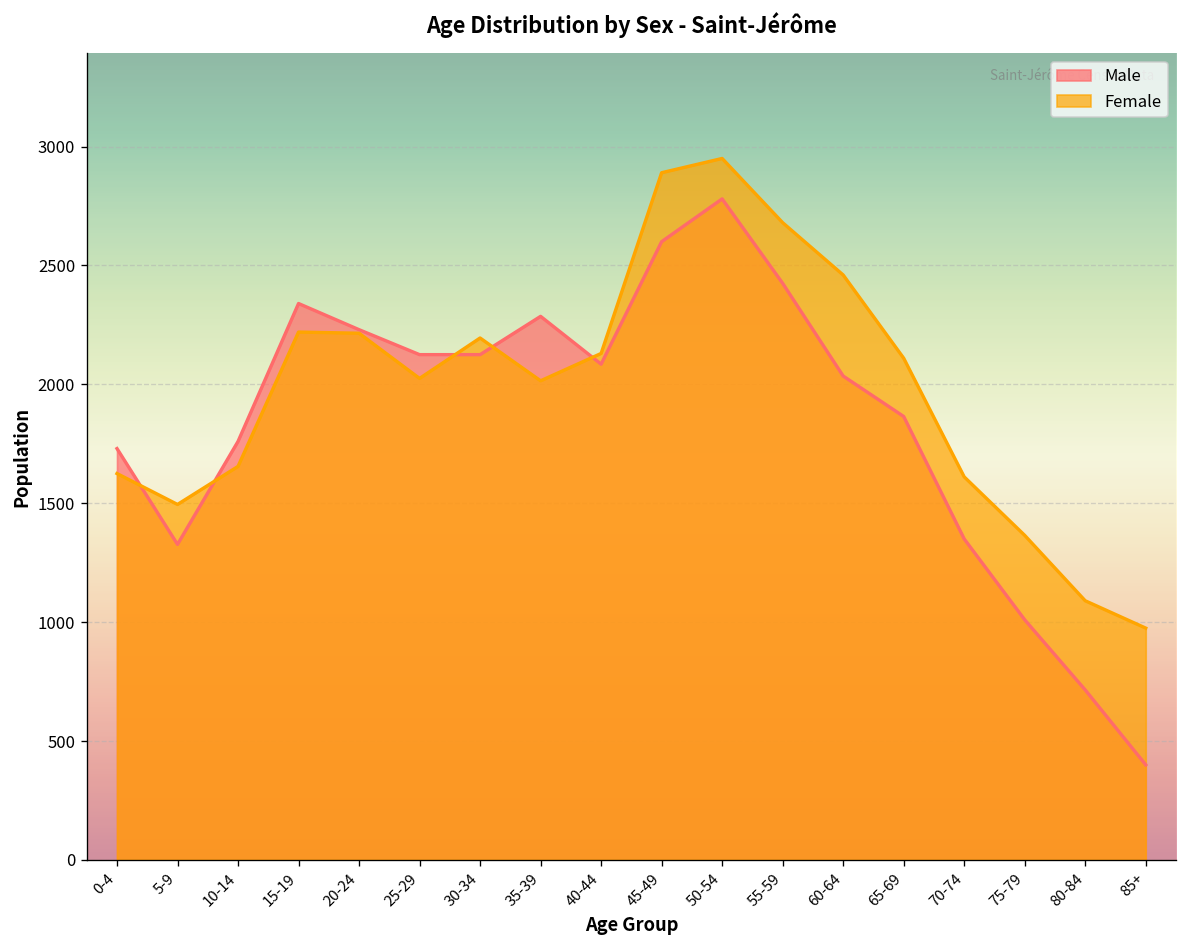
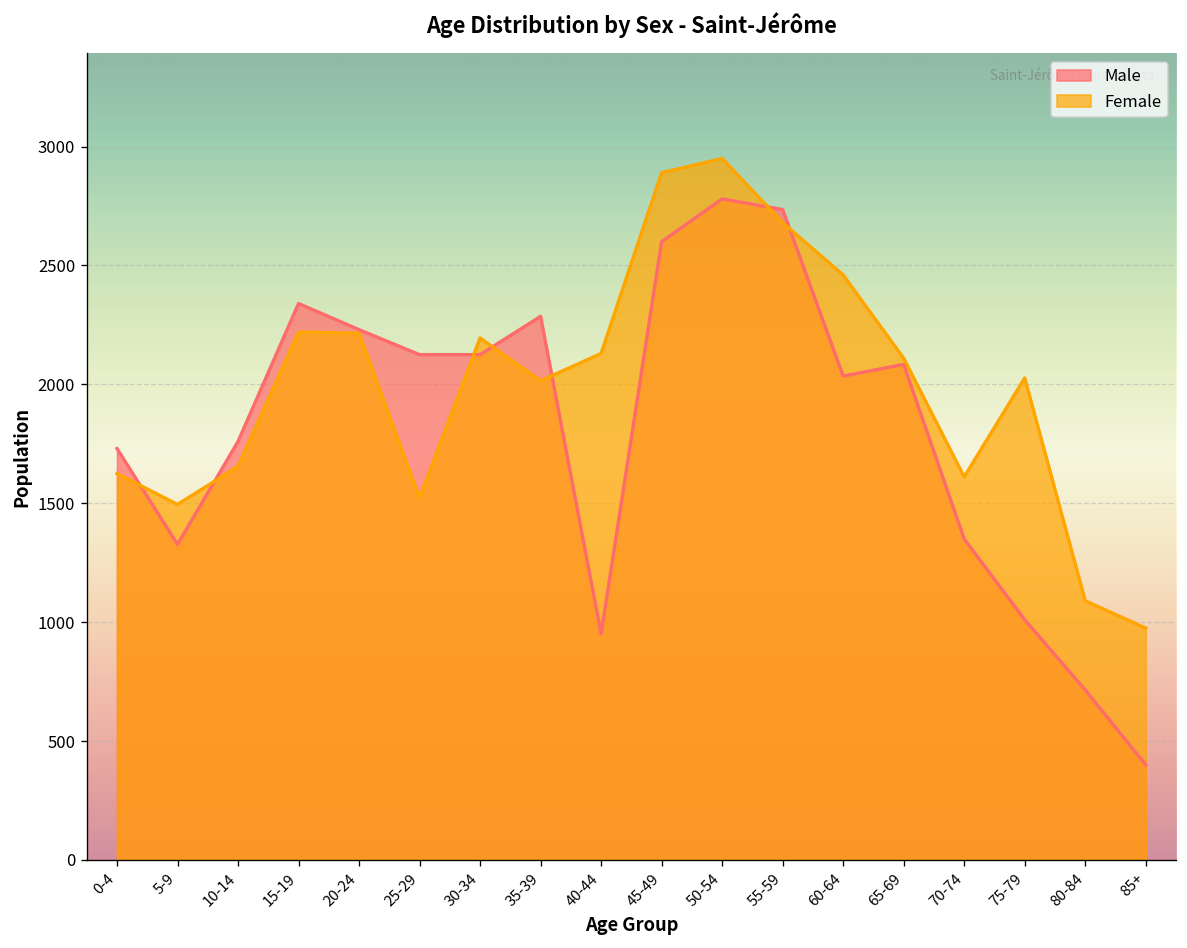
  {
    "Male": {
      "0-4": 1730,
      "5-9": 1330,
      "10-14": 1760,
      "15-19": 2340,
      "20-24": 2230,
      "25-29": 2130,
      "30-34": 2130,
      "35-39": 2290,
-     "40-44": 2090,
+     "40-44": 950,
      "45-49": 2600,
      "50-54": 2780,
-     "55-59": 2430,
+     "55-59": 2740,
      "60-64": 2040,
-     "65-69": 1870,
+     "65-69": 2080,
      "70-74": 1350,
      "75-79": 1010,
      "80-84": 720,
      "85+": 400
    },
    "Female": {
      "0-4": 1630,
      "5-9": 1500,
      "10-14": 1660,
      "15-19": 2220,
      "20-24": 2220,
-     "25-29": 2030,
+     "25-29": 1520,
      "30-34": 2200,
      "35-39": 2020,
      "40-44": 2130,
      "45-49": 2890,
      "50-54": 2950,
      "55-59": 2680,
      "60-64": 2460,
      "65-69": 2110,
      "70-74": 1610,
-     "75-79": 1370,
+     "75-79": 2030,
      "80-84": 1090,
      "85+": 980
    }
  }
